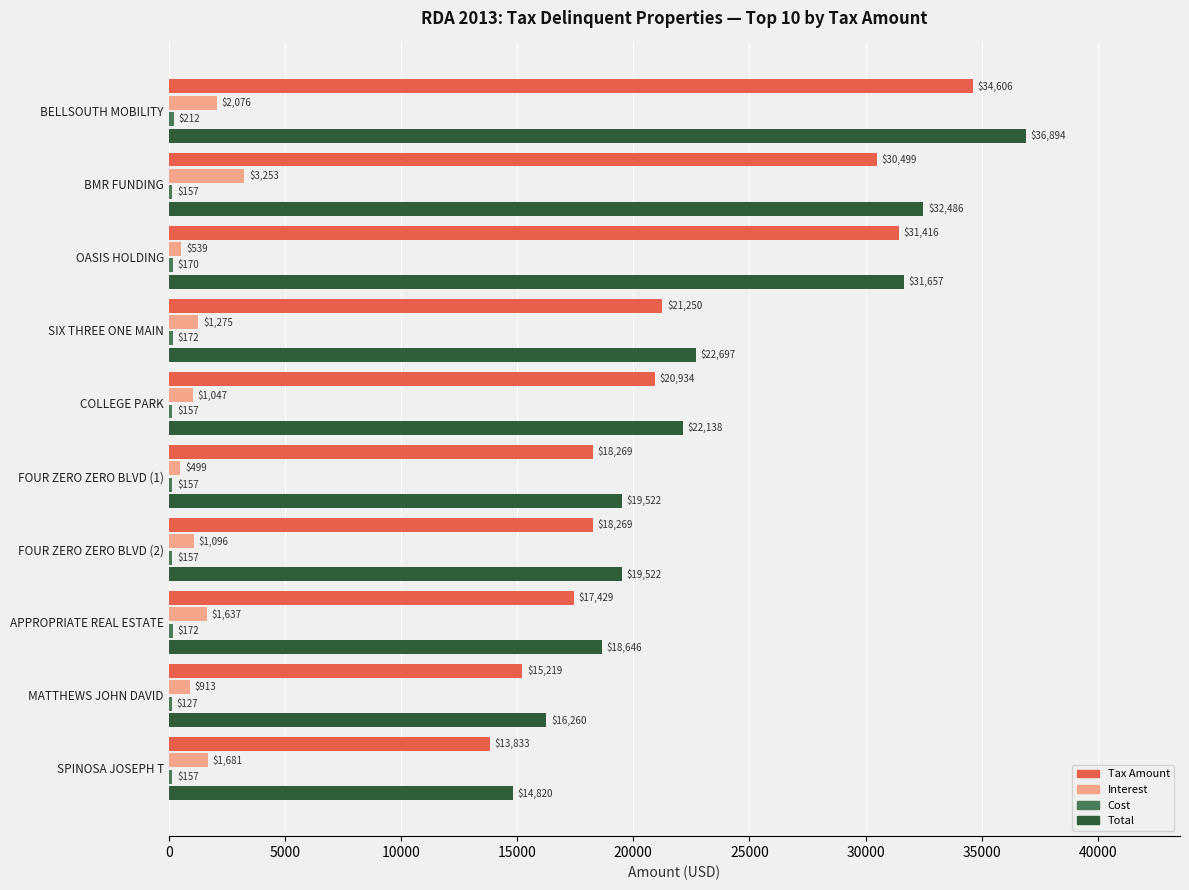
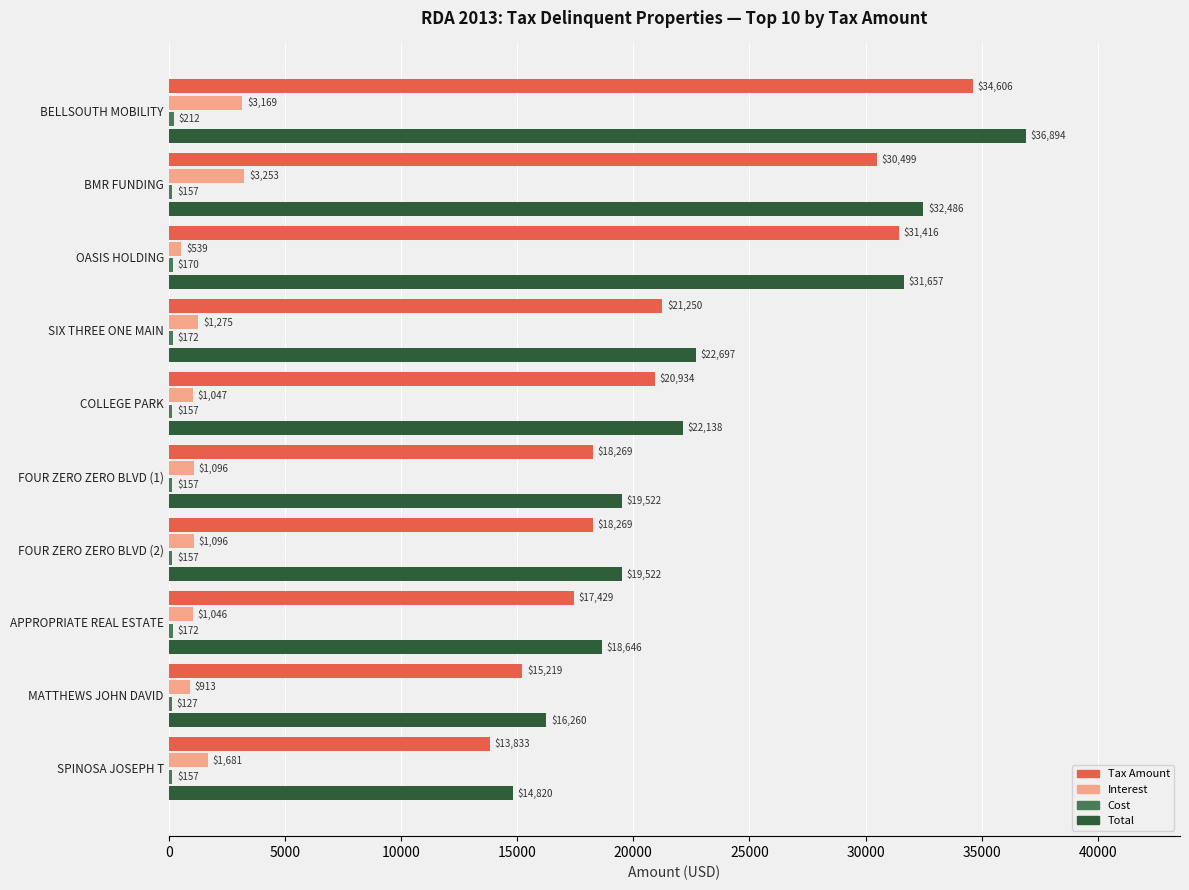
  {
    "Tax Amount": {
      "BELLSOUTH MOBILITY": "$34,606",
      "BMR FUNDING": "$30,499",
      "OASIS HOLDING": "$31,416",
      "SIX THREE ONE MAIN": "$21,250",
      "COLLEGE PARK": "$20,934",
      "FOUR ZERO ZERO BLVD (1)": "$18,269",
      "FOUR ZERO ZERO BLVD (2)": "$18,269",
      "APPROPRIATE REAL ESTATE": "$17,429",
      "MATTHEWS JOHN DAVID": "$15,219",
      "SPINOSA JOSEPH T": "$13,833"
    },
    "Interest": {
-     "BELLSOUTH MOBILITY": "$2,076",
+     "BELLSOUTH MOBILITY": "$3,169",
      "BMR FUNDING": "$3,253",
      "OASIS HOLDING": "$539",
      "SIX THREE ONE MAIN": "$1,275",
      "COLLEGE PARK": "$1,047",
-     "FOUR ZERO ZERO BLVD (1)": "$499",
+     "FOUR ZERO ZERO BLVD (1)": "$1,096",
      "FOUR ZERO ZERO BLVD (2)": "$1,096",
-     "APPROPRIATE REAL ESTATE": "$1,637",
+     "APPROPRIATE REAL ESTATE": "$1,046",
      "MATTHEWS JOHN DAVID": "$913",
      "SPINOSA JOSEPH T": "$1,681"
    }
  }
